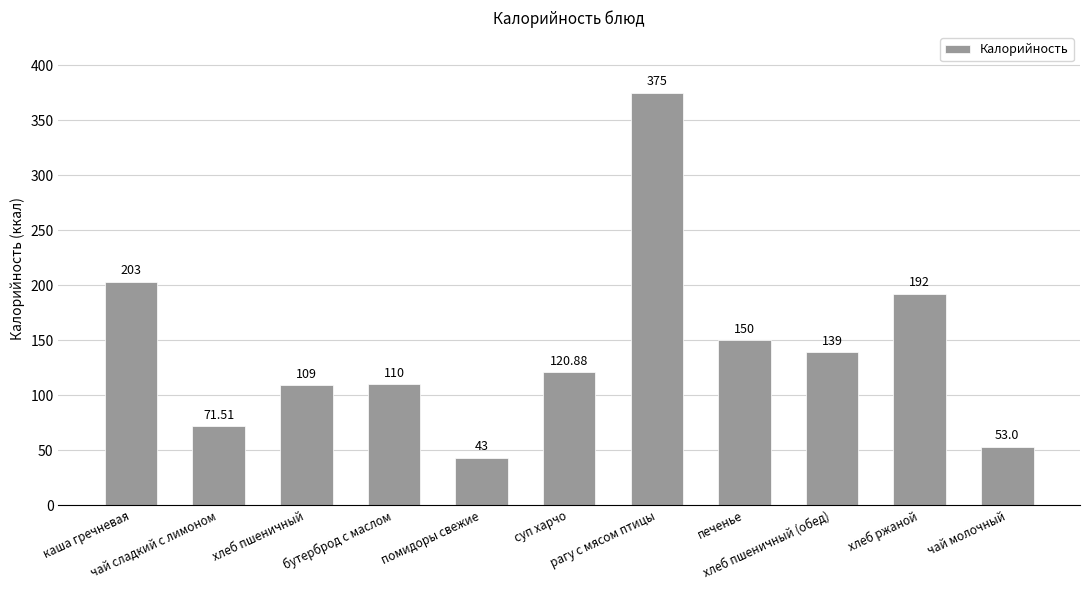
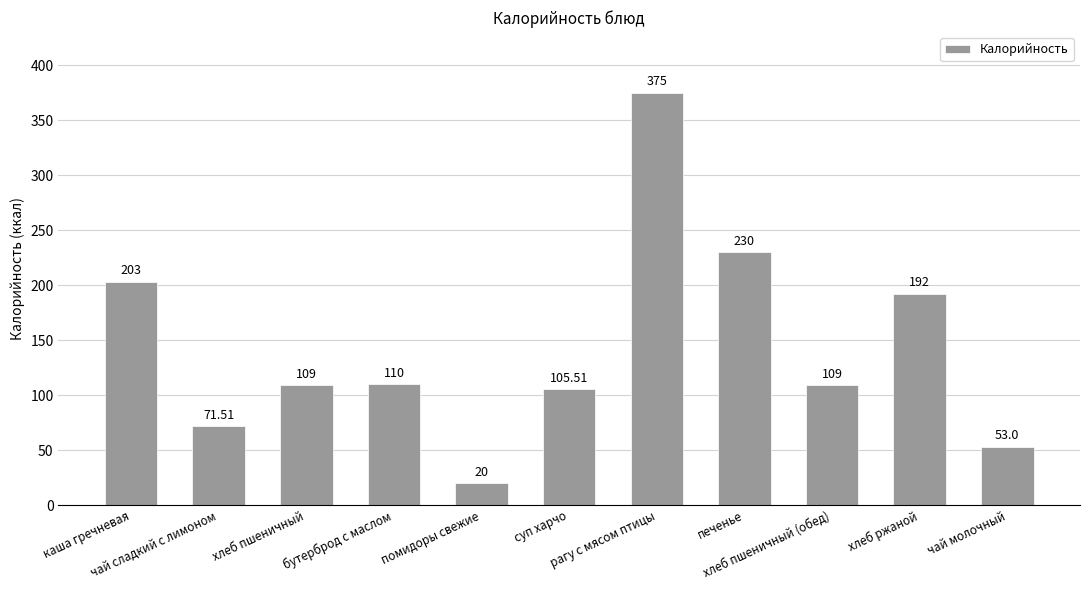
  {
    "каша гречневая": 203,
    "чай сладкий с лимоном": 71.51,
    "хлеб пшеничный": 109,
    "бутерброд с маслом": 110,
-   "помидоры свежие": 43,
-   "суп харчо": 120.88,
+   "помидоры свежие": 20,
+   "суп харчо": 105.51,
    "рагу с мясом птицы": 375,
-   "печенье": 150,
-   "хлеб пшеничный (обед)": 139,
+   "печенье": 230,
+   "хлеб пшеничный (обед)": 109,
    "хлеб ржаной": 192,
    "чай молочный": 53.0
  }
